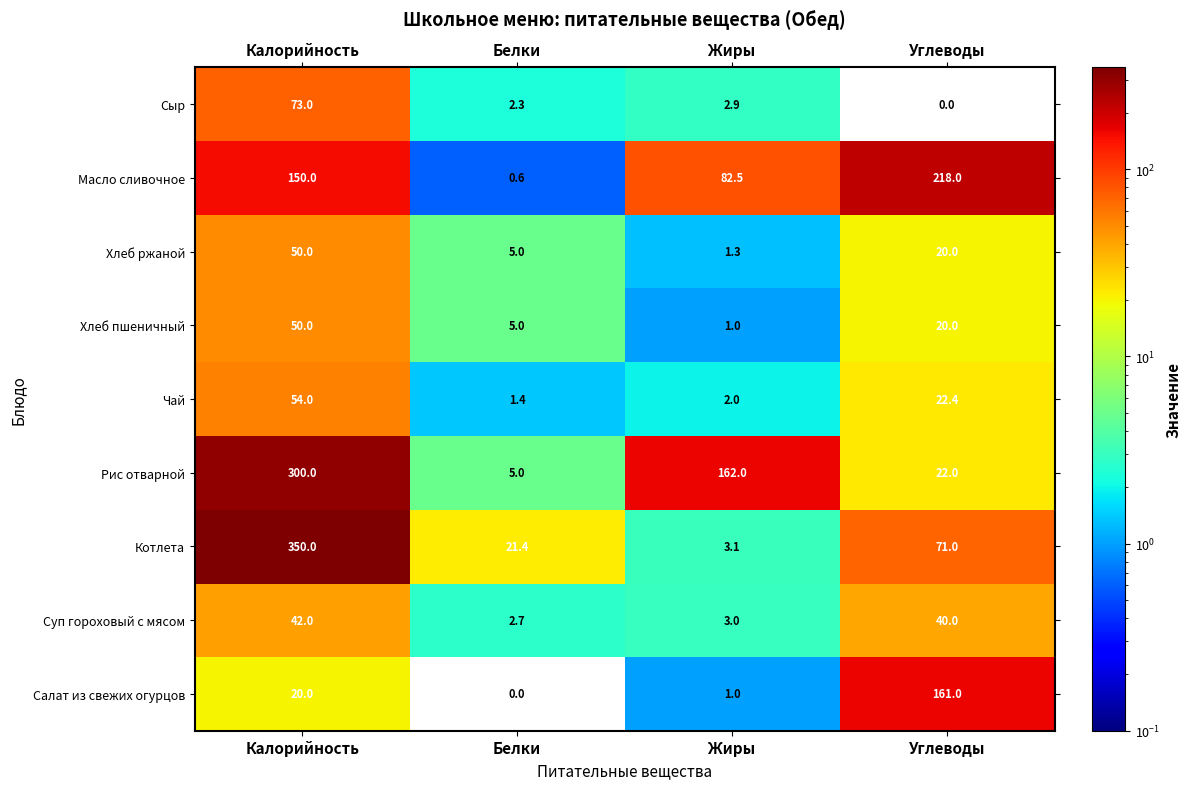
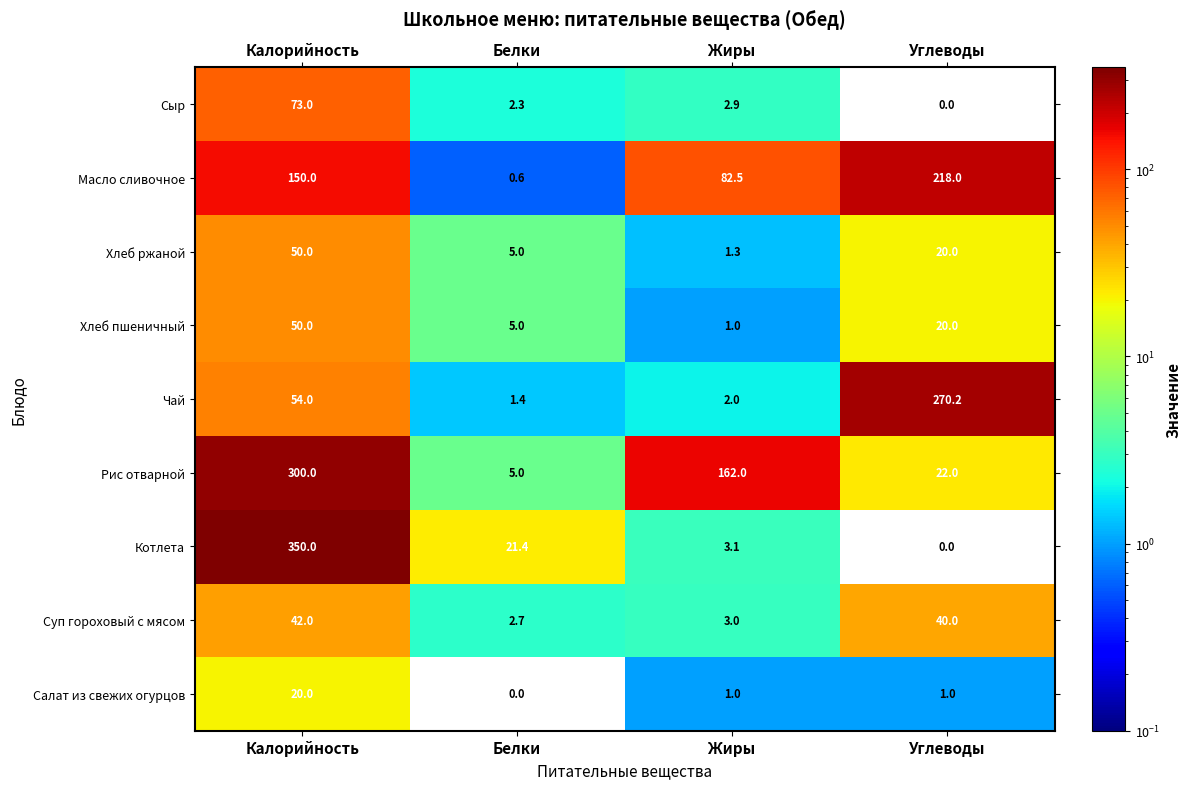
  {
    "Сыр": {
      "Калорийность": 73.0,
      "Белки": 2.3,
      "Жиры": 2.9,
      "Углеводы": 0.0
    },
    "Масло сливочное": {
      "Калорийность": 150.0,
      "Белки": 0.6,
      "Жиры": 82.5,
      "Углеводы": 218.0
    },
    "Хлеб ржаной": {
      "Калорийность": 50.0,
      "Белки": 5.0,
      "Жиры": 1.3,
      "Углеводы": 20.0
    },
    "Хлеб пшеничный": {
      "Калорийность": 50.0,
      "Белки": 5.0,
      "Жиры": 1.0,
      "Углеводы": 20.0
    },
    "Чай": {
      "Калорийность": 54.0,
      "Белки": 1.4,
      "Жиры": 2.0,
-     "Углеводы": 22.4
+     "Углеводы": 270.2
    },
    "Рис отварной": {
      "Калорийность": 300.0,
      "Белки": 5.0,
      "Жиры": 162.0,
      "Углеводы": 22.0
    },
    "Котлета": {
      "Калорийность": 350.0,
      "Белки": 21.4,
      "Жиры": 3.1,
-     "Углеводы": 71.0
+     "Углеводы": 0.0
    },
    "Суп гороховый с мясом": {
      "Калорийность": 42.0,
      "Белки": 2.7,
      "Жиры": 3.0,
      "Углеводы": 40.0
    },
    "Салат из свежих огурцов": {
      "Калорийность": 20.0,
      "Белки": 0.0,
      "Жиры": 1.0,
-     "Углеводы": 161.0
+     "Углеводы": 1.0
    }
  }
